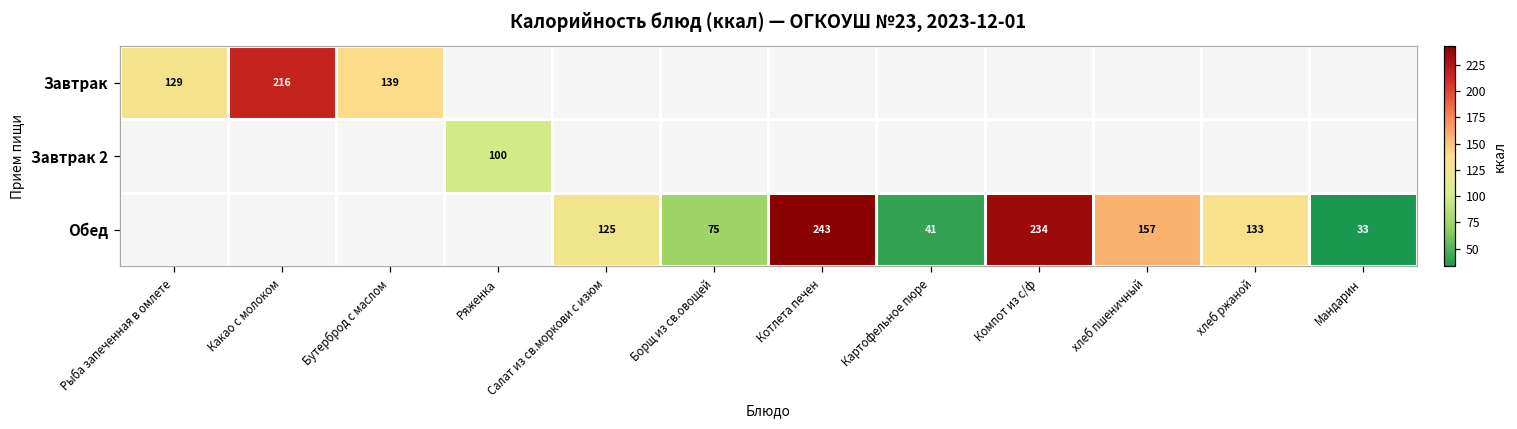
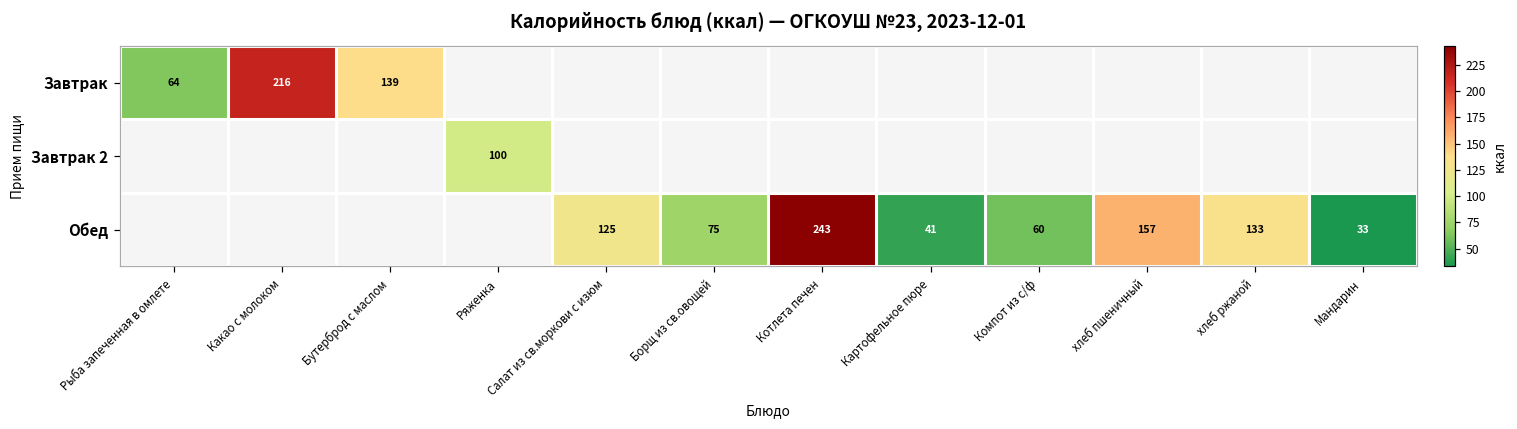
  {
    "Завтрак": {
-     "Рыба запеченная в омлете": 129,
+     "Рыба запеченная в омлете": 64,
      "Какао с молоком": 216,
      "Бутерброд с маслом": 139
    },
    "Завтрак 2": {
      "Ряженка": 100
    },
    "Обед": {
      "Салат из св.моркови с изюм": 125,
      "Борщ из св.овощей": 75,
      "Котлета печен": 243,
      "Картофельное пюре": 41,
-     "Компот из с/ф": 234,
+     "Компот из с/ф": 60,
      "хлеб пшеничный": 157,
      "хлеб ржаной": 133,
      "Мандарин": 33
    }
  }
